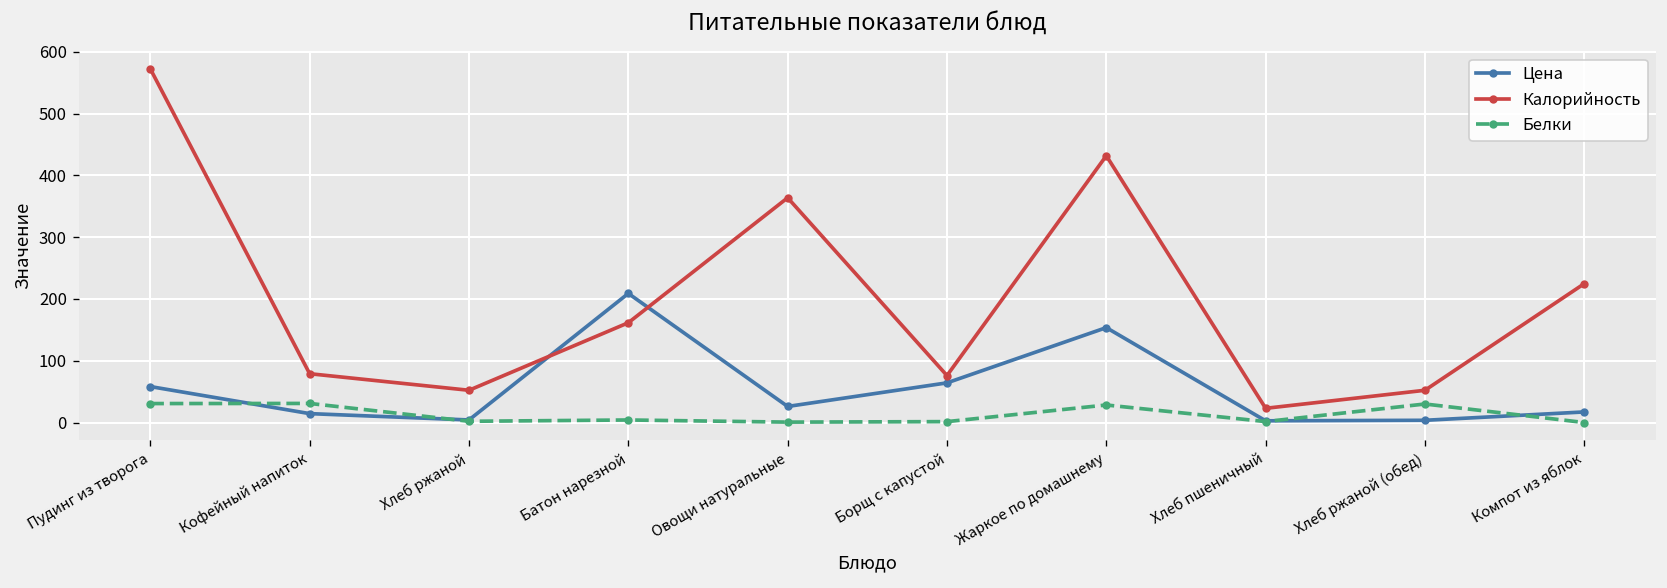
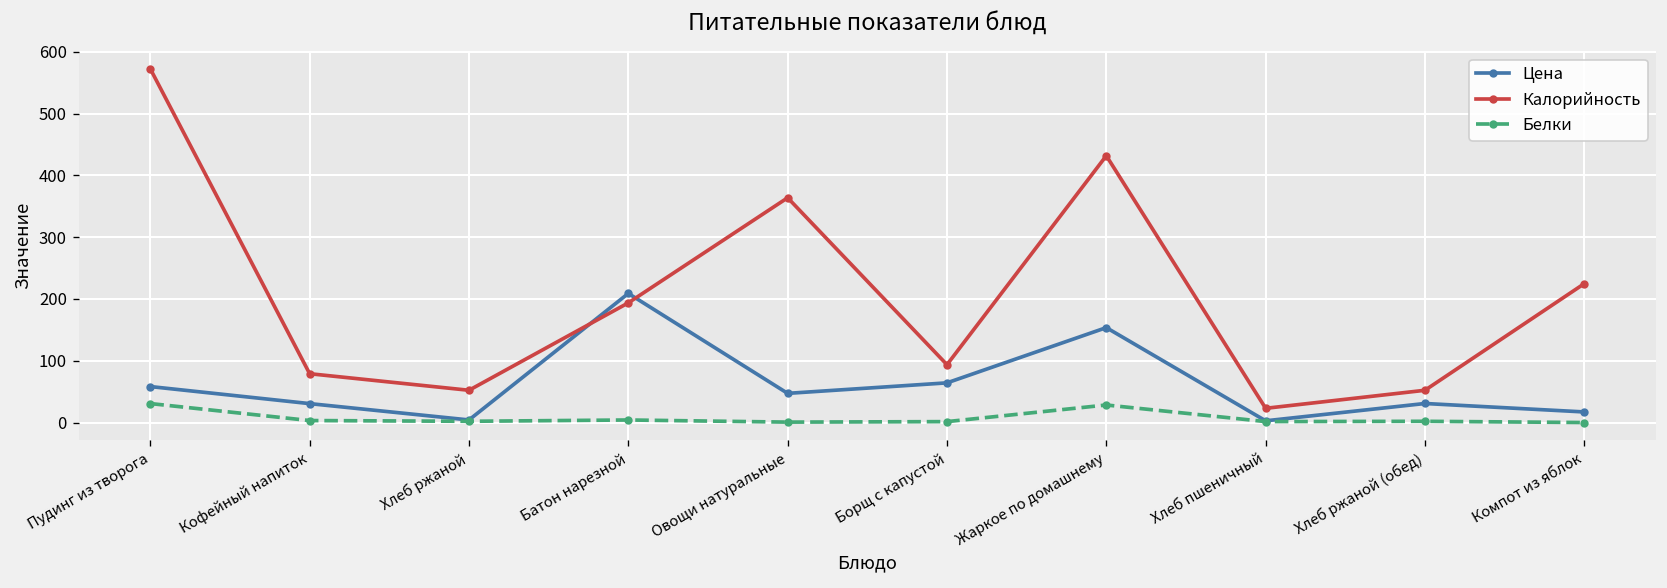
  {
    "Цена": {
      "Пудинг из творога": 60,
-     "Кофейный напиток": 10,
+     "Кофейный напиток": 30,
      "Батон нарезной": 210,
-     "Овощи натуральные": 30,
+     "Овощи натуральные": 50,
      "Борщ с капустой": 60,
      "Жаркое по домашнему": 150,
-     "Хлеб ржаной (обед)": 0,
+     "Хлеб ржаной (обед)": 30,
      "Компот из яблок": 20
    },
    "Калорийность": {
      "Пудинг из творога": 570,
      "Кофейный напиток": 80,
      "Хлеб ржаной": 50,
-     "Батон нарезной": 160,
+     "Батон нарезной": 190,
      "Овощи натуральные": 360,
-     "Борщ с капустой": 80,
+     "Борщ с капустой": 90,
      "Жаркое по домашнему": 430,
      "Хлеб пшеничный": 20,
      "Хлеб ржаной (обед)": 50,
      "Компот из яблок": 220
    },
    "Белки": {
      "Пудинг из творога": 30,
-     "Кофейный напиток": 30,
+     "Кофейный напиток": 0,
      "Батон нарезной": 0,
      "Овощи натуральные": 0,
      "Борщ с капустой": 0,
      "Жаркое по домашнему": 30,
-     "Хлеб ржаной (обед)": 30,
+     "Хлеб ржаной (обед)": 0,
      "Компот из яблок": 0
    }
  }
